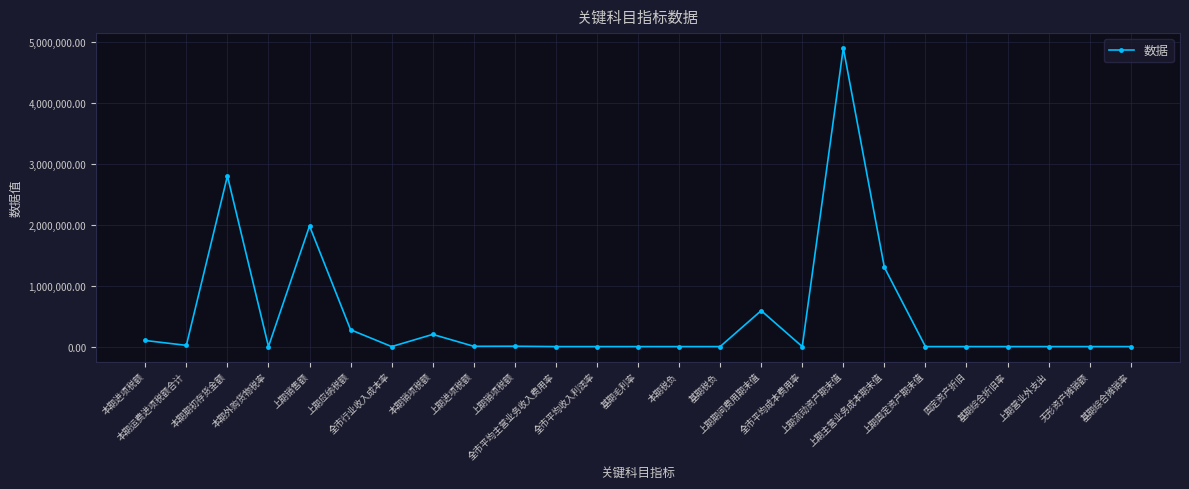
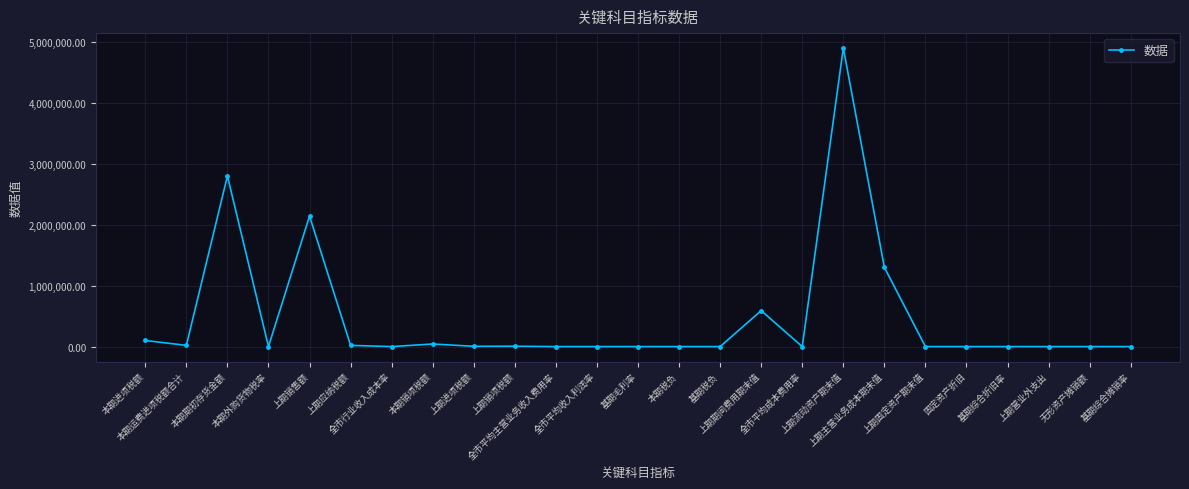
  {
    "本期进项税额": "100,000",
    "本期运费进项税额合计": "0",
    "本期期初存货金额": "2,800,000",
    "本期外购货物税率": "0",
-   "上期销售额": "2,000,000",
-   "上期应纳税额": "300,000",
+   "上期销售额": "2,100,000",
+   "上期应纳税额": "0",
    "全市行业收入成本率": "0",
-   "本期销项税额": "200,000",
+   "本期销项税额": "0",
    "上期进项税额": "0",
    "上期销项税额": "0",
    "全市平均主营业务收入费用率": "0",
    "全市平均收入利润率": "0",
    "基期毛利率": "0",
    "本期税负": "0",
    "基期税负": "0",
    "上期期间费用期末值": "600,000",
    "全市平均成本费用率": "0",
    "上期流动资产期末值": "4,900,000",
    "上期主营业务成本期末值": "1,300,000",
    "上期固定资产期末值": "0",
    "固定资产折旧": "0",
    "基期综合折旧率": "0",
    "上期营业外支出": "0",
    "无形资产摊销额": "0",
    "基期综合摊销率": "0"
  }
